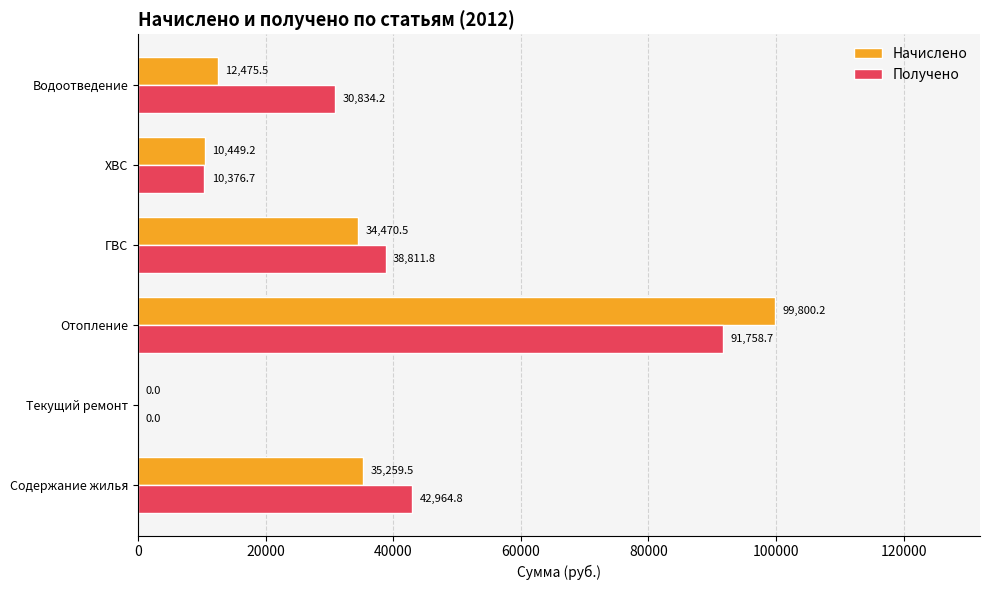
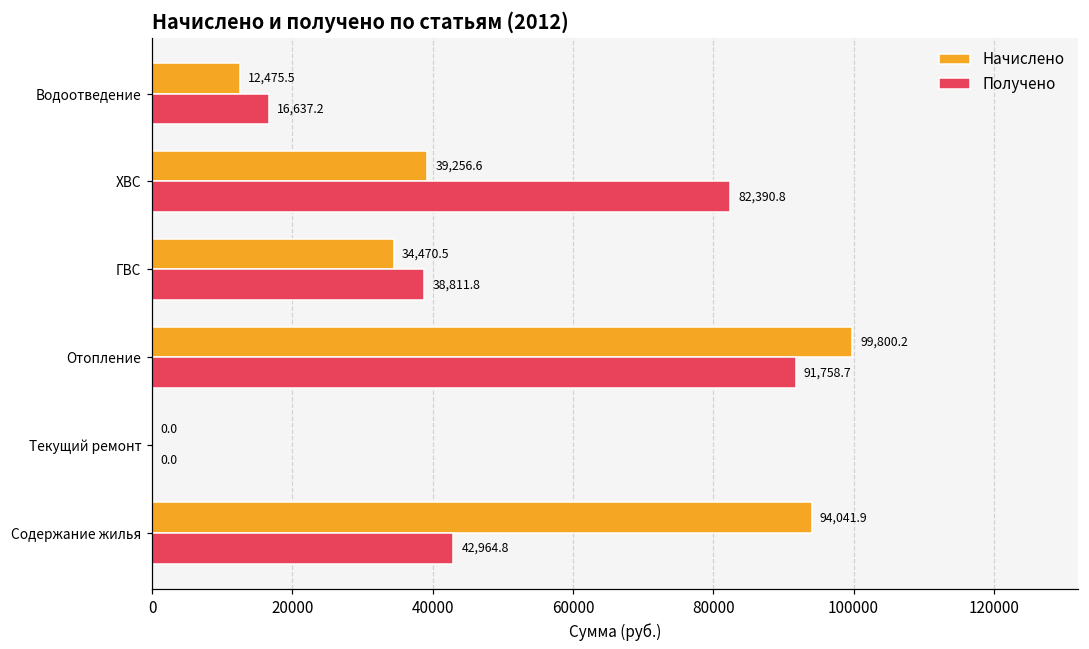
  {
    "Начислено": {
      "Водоотведение": "12,475.5",
-     "ХВС": "10,449.2",
+     "ХВС": "39,256.6",
      "ГВС": "34,470.5",
      "Отопление": "99,800.2",
      "Текущий ремонт": "0.0",
-     "Содержание жилья": "35,259.5"
+     "Содержание жилья": "94,041.9"
    },
    "Получено": {
-     "Водоотведение": "30,834.2",
-     "ХВС": "10,376.7",
+     "Водоотведение": "16,637.2",
+     "ХВС": "82,390.8",
      "ГВС": "38,811.8",
      "Отопление": "91,758.7",
      "Текущий ремонт": "0.0",
      "Содержание жилья": "42,964.8"
    }
  }
